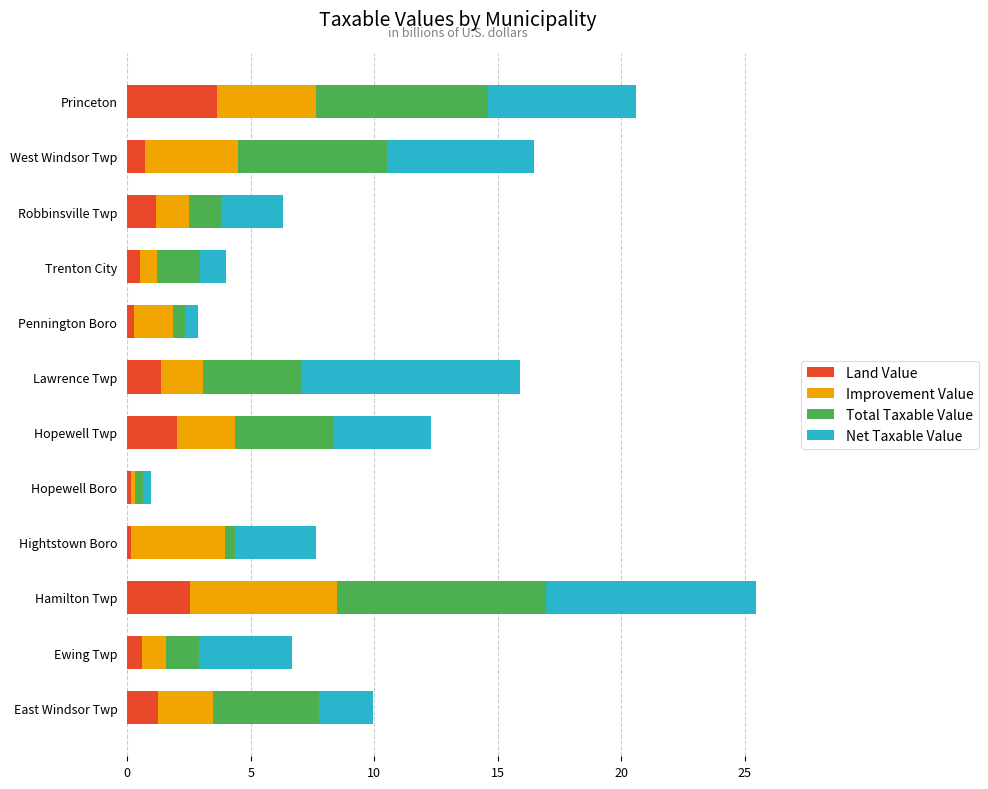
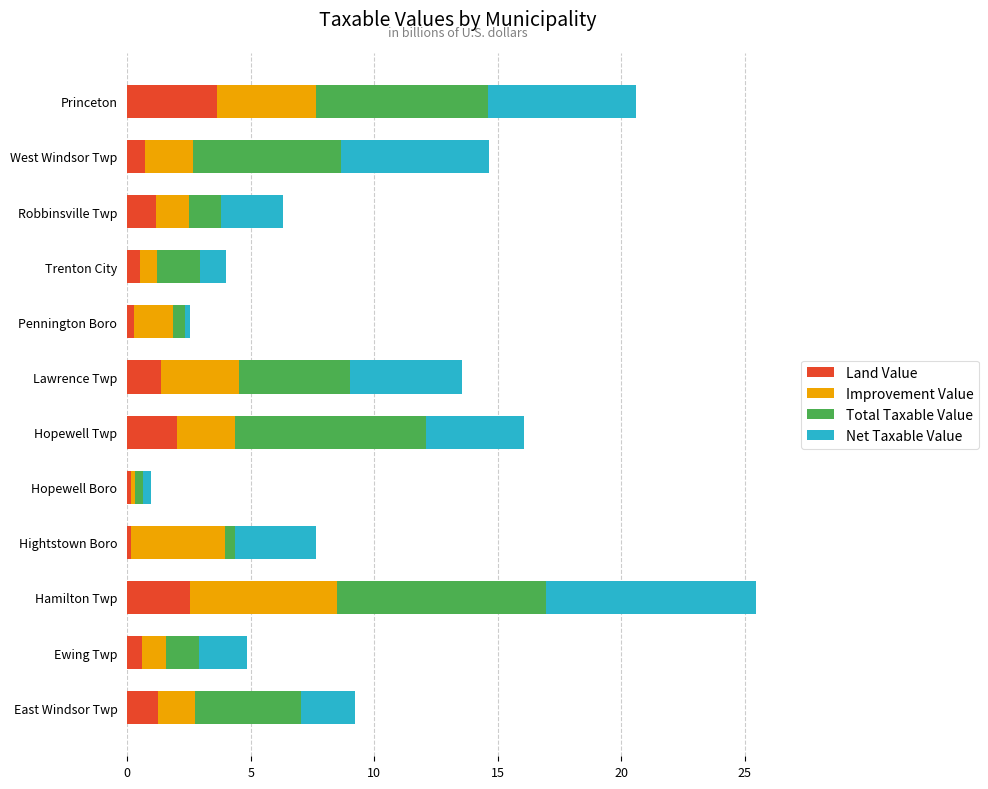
  {
    "Land Value": {
      "Princeton": 3.6,
      "West Windsor Twp": 0.7,
      "Robbinsville Twp": 1.2,
      "Trenton City": 0.5,
      "Pennington Boro": 0.3,
      "Lawrence Twp": 1.4,
      "Hopewell Twp": 2.0,
      "Hopewell Boro": 0.2,
      "Hightstown Boro": 0.1,
      "Hamilton Twp": 2.5,
      "Ewing Twp": 0.6,
      "East Windsor Twp": 1.2
    },
    "Improvement Value": {
      "Princeton": 4.0,
-     "West Windsor Twp": 3.8,
+     "West Windsor Twp": 1.9,
      "Robbinsville Twp": 1.3,
      "Trenton City": 0.7,
      "Pennington Boro": 1.6,
-     "Lawrence Twp": 1.7,
+     "Lawrence Twp": 3.2,
      "Hopewell Twp": 2.4,
      "Hopewell Boro": 0.1,
      "Hightstown Boro": 3.8,
      "Hamilton Twp": 5.9,
      "Ewing Twp": 1.0,
-     "East Windsor Twp": 2.2
+     "East Windsor Twp": 1.5
    },
    "Total Taxable Value": {
      "Princeton": 7.0,
      "West Windsor Twp": 6.0,
      "Robbinsville Twp": 1.3,
      "Trenton City": 1.7,
      "Pennington Boro": 0.5,
-     "Lawrence Twp": 4.0,
-     "Hopewell Twp": 4.0,
+     "Lawrence Twp": 4.5,
+     "Hopewell Twp": 7.7,
      "Hopewell Boro": 0.3,
      "Hightstown Boro": 0.4,
      "Hamilton Twp": 8.5,
      "Ewing Twp": 1.3,
      "East Windsor Twp": 4.3
    },
    "Net Taxable Value": {
      "Princeton": 6.0,
      "West Windsor Twp": 6.0,
      "Robbinsville Twp": 2.5,
      "Trenton City": 1.1,
-     "Pennington Boro": 0.5,
-     "Lawrence Twp": 8.8,
+     "Pennington Boro": 0.2,
+     "Lawrence Twp": 4.5,
      "Hopewell Twp": 4.0,
      "Hopewell Boro": 0.3,
      "Hightstown Boro": 3.3,
      "Hamilton Twp": 8.5,
-     "Ewing Twp": 3.8,
+     "Ewing Twp": 2.0,
      "East Windsor Twp": 2.2
    }
  }
